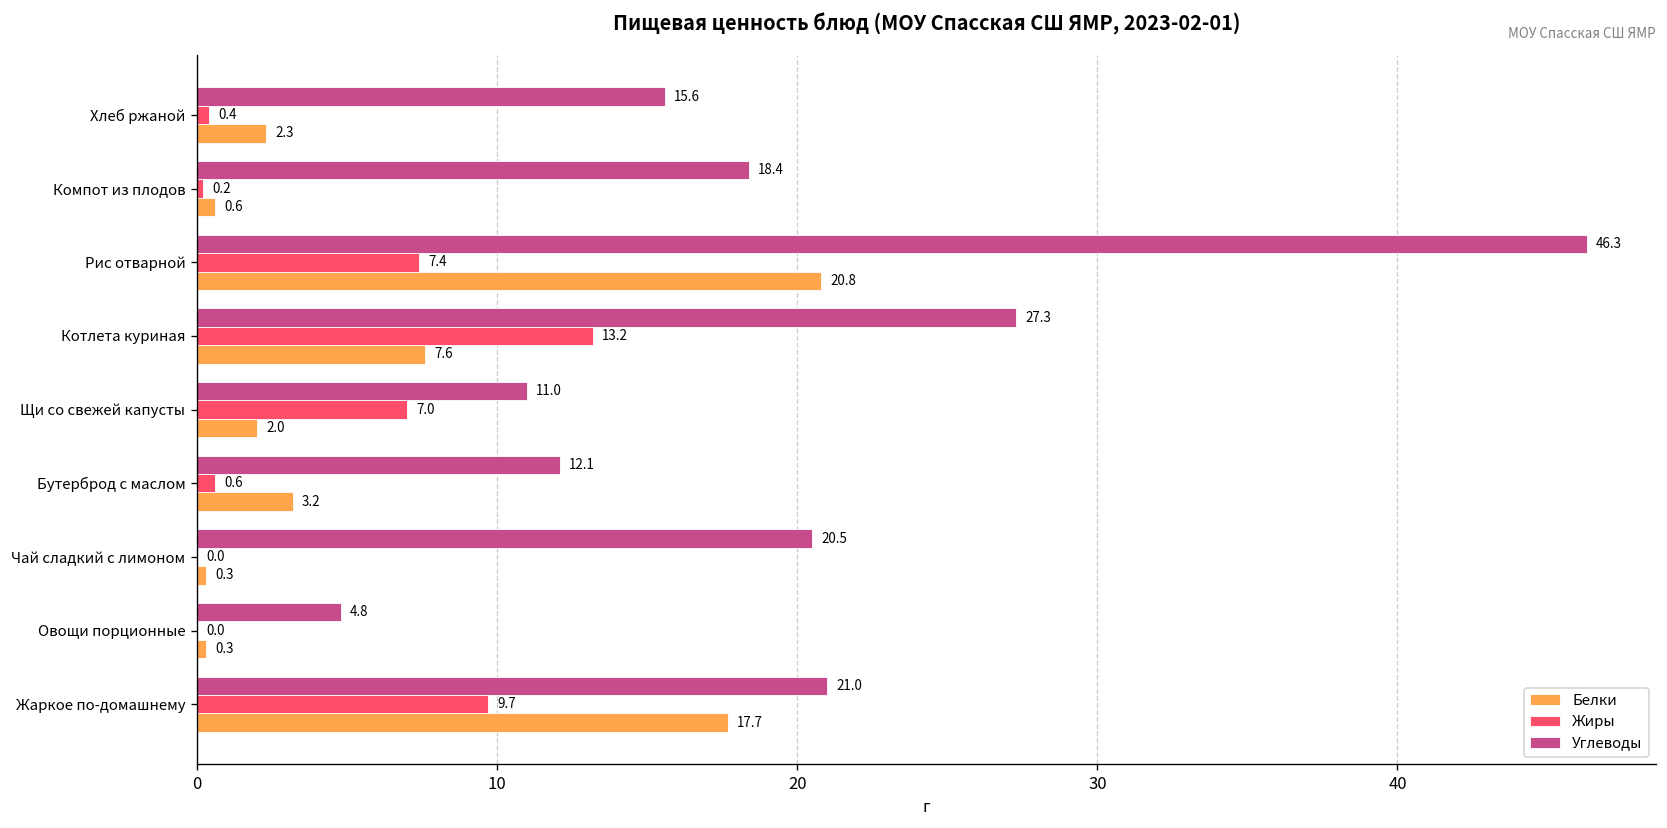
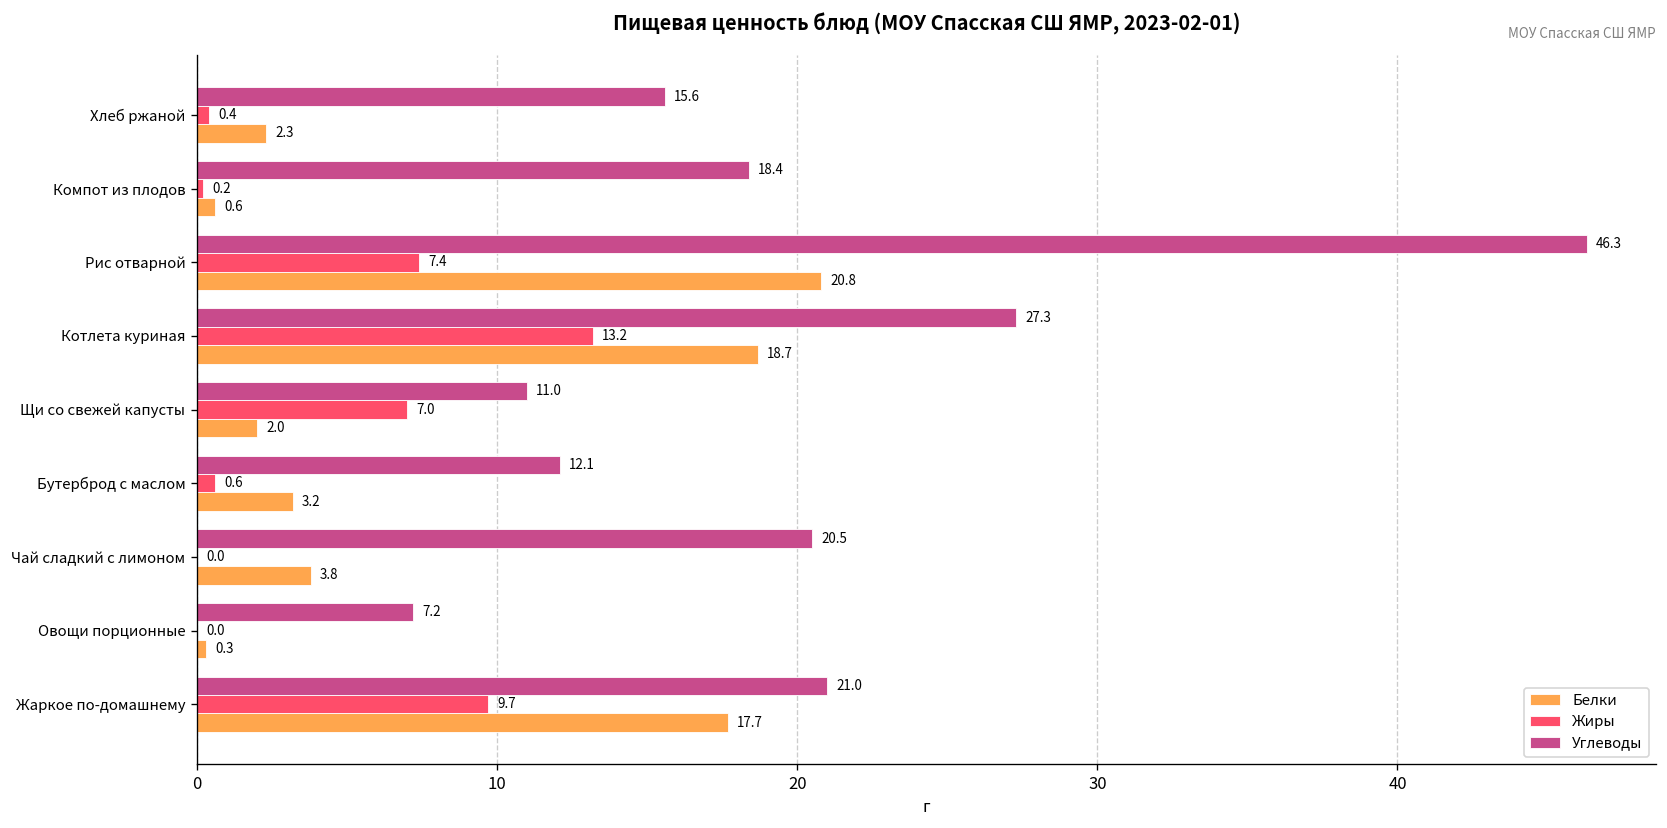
  {
    "Белки": {
      "Хлеб ржаной": 2.3,
      "Компот из плодов": 0.6,
      "Рис отварной": 20.8,
-     "Котлета куриная": 7.6,
+     "Котлета куриная": 18.7,
      "Щи со свежей капусты": 2.0,
      "Бутерброд с маслом": 3.2,
-     "Чай сладкий с лимоном": 0.3,
+     "Чай сладкий с лимоном": 3.8,
      "Овощи порционные": 0.3,
      "Жаркое по-домашнему": 17.7
    },
    "Жиры": {
      "Хлеб ржаной": 0.4,
      "Компот из плодов": 0.2,
      "Рис отварной": 7.4,
      "Котлета куриная": 13.2,
      "Щи со свежей капусты": 7.0,
      "Бутерброд с маслом": 0.6,
      "Чай сладкий с лимоном": 0.0,
      "Овощи порционные": 0.0,
      "Жаркое по-домашнему": 9.7
    },
    "Углеводы": {
      "Хлеб ржаной": 15.6,
      "Компот из плодов": 18.4,
      "Рис отварной": 46.3,
      "Котлета куриная": 27.3,
      "Щи со свежей капусты": 11.0,
      "Бутерброд с маслом": 12.1,
      "Чай сладкий с лимоном": 20.5,
-     "Овощи порционные": 4.8,
+     "Овощи порционные": 7.2,
      "Жаркое по-домашнему": 21.0
    }
  }
